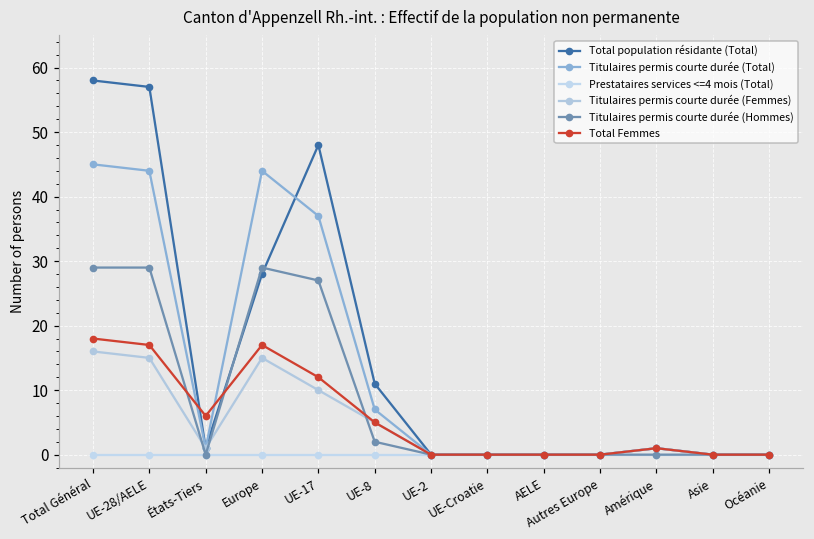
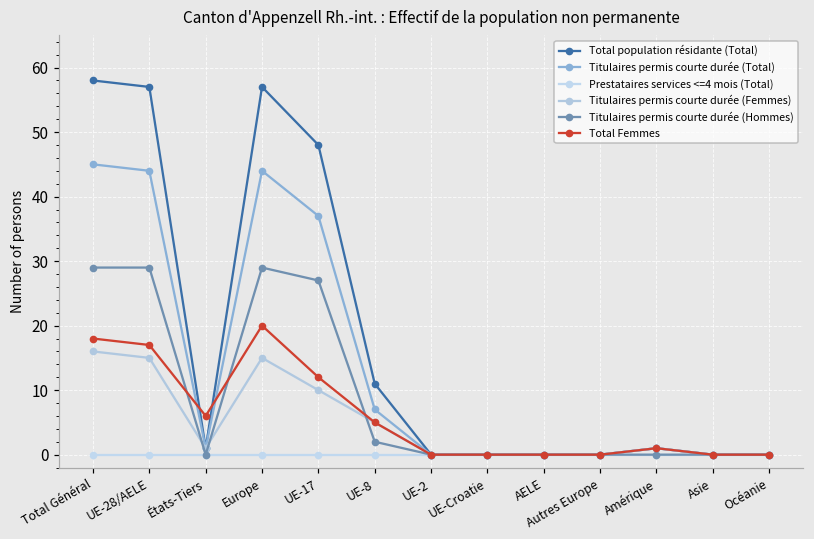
  {
    "Total population résidante (Total)": {
      "Total Général": 58,
      "UE-28/AELE": 57,
-     "Europe": 28,
+     "Europe": 57,
      "UE-17": 48,
      "UE-8": 11
    },
    "Total Femmes": {
      "Total Général": 18,
      "UE-28/AELE": 17,
      "États-Tiers": 6,
-     "Europe": 17,
+     "Europe": 20,
      "UE-17": 12
    }
  }
